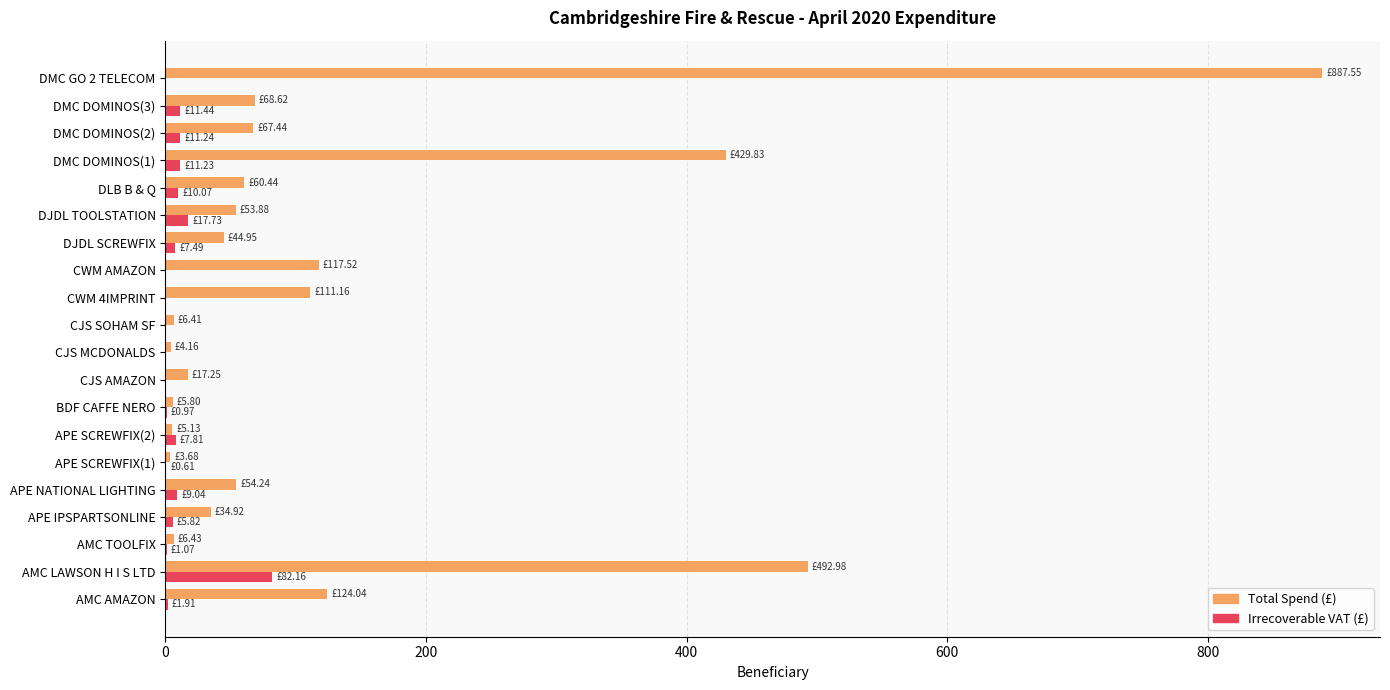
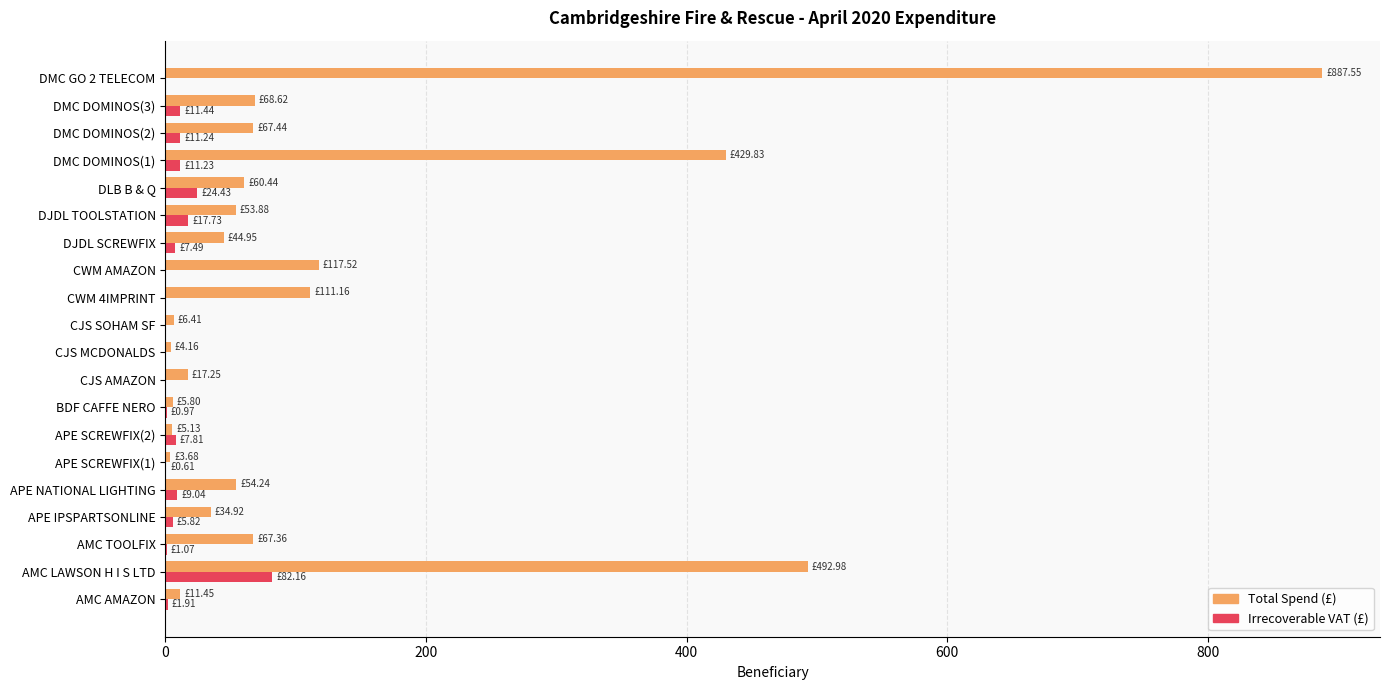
  {
    "Total Spend (£)": {
      "DMC GO 2 TELECOM": "£887.55",
      "DMC DOMINOS(3)": "£68.62",
      "DMC DOMINOS(2)": "£67.44",
      "DMC DOMINOS(1)": "£429.83",
      "DLB B & Q": "£60.44",
      "DJDL TOOLSTATION": "£53.88",
      "DJDL SCREWFIX": "£44.95",
      "CWM AMAZON": "£117.52",
      "CWM 4IMPRINT": "£111.16",
      "CJS SOHAM SF": "£6.41",
      "CJS MCDONALDS": "£4.16",
      "CJS AMAZON": "£17.25",
      "BDF CAFFE NERO": "£5.80",
      "APE SCREWFIX(2)": "£5.13",
      "APE SCREWFIX(1)": "£3.68",
      "APE NATIONAL LIGHTING": "£54.24",
      "APE IPSPARTSONLINE": "£34.92",
-     "AMC TOOLFIX": "£6.43",
+     "AMC TOOLFIX": "£67.36",
      "AMC LAWSON H I S LTD": "£492.98",
-     "AMC AMAZON": "£124.04"
+     "AMC AMAZON": "£11.45"
    },
    "Irrecoverable VAT (£)": {
      "DMC DOMINOS(3)": "£11.44",
      "DMC DOMINOS(2)": "£11.24",
      "DMC DOMINOS(1)": "£11.23",
-     "DLB B & Q": "£10.07",
+     "DLB B & Q": "£24.43",
      "DJDL TOOLSTATION": "£17.73",
      "DJDL SCREWFIX": "£7.49",
      "BDF CAFFE NERO": "£0.97",
      "APE SCREWFIX(2)": "£7.81",
      "APE SCREWFIX(1)": "£0.61",
      "APE NATIONAL LIGHTING": "£9.04",
      "APE IPSPARTSONLINE": "£5.82",
      "AMC TOOLFIX": "£1.07",
      "AMC LAWSON H I S LTD": "£82.16",
      "AMC AMAZON": "£1.91"
    }
  }
